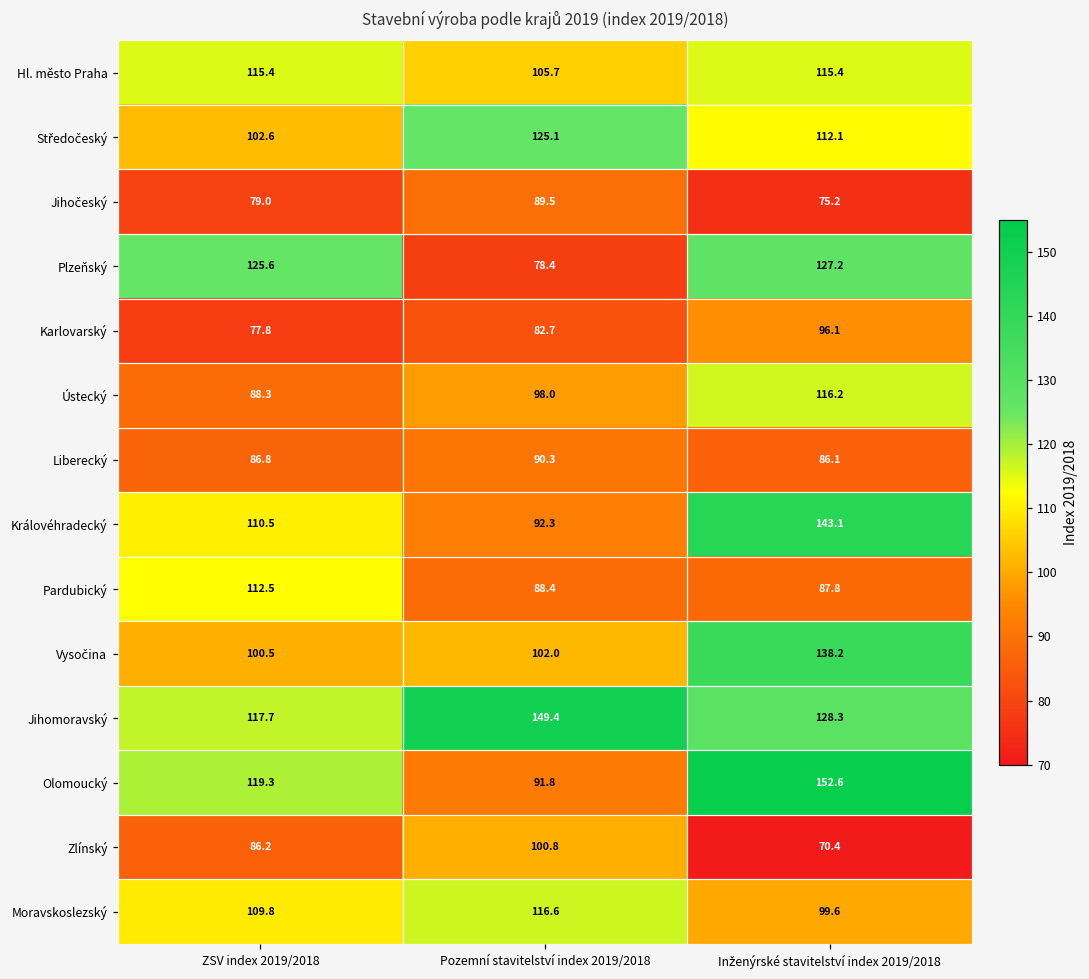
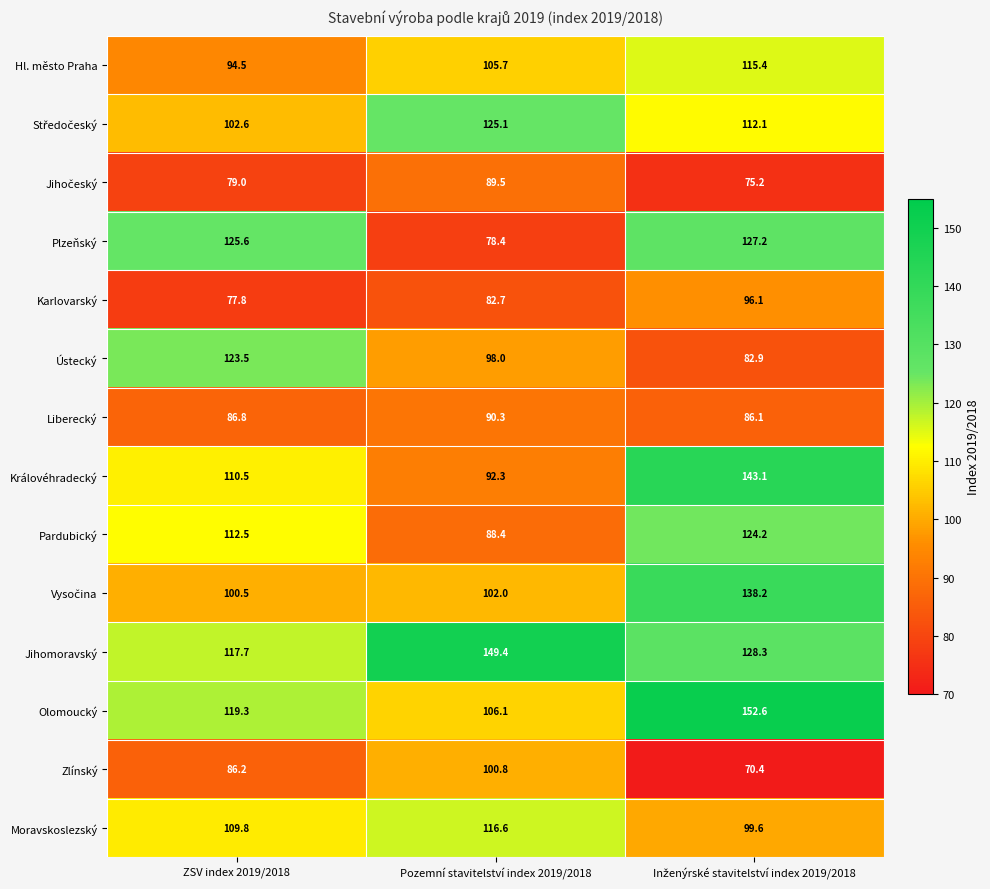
  {
    "Hl. město Praha": {
-     "ZSV index 2019/2018": 115.4,
+     "ZSV index 2019/2018": 94.5,
      "Pozemní stavitelství index 2019/2018": 105.7,
      "Inženýrské stavitelství index 2019/2018": 115.4
    },
    "Středočeský": {
      "ZSV index 2019/2018": 102.6,
      "Pozemní stavitelství index 2019/2018": 125.1,
      "Inženýrské stavitelství index 2019/2018": 112.1
    },
    "Jihočeský": {
      "ZSV index 2019/2018": 79.0,
      "Pozemní stavitelství index 2019/2018": 89.5,
      "Inženýrské stavitelství index 2019/2018": 75.2
    },
    "Plzeňský": {
      "ZSV index 2019/2018": 125.6,
      "Pozemní stavitelství index 2019/2018": 78.4,
      "Inženýrské stavitelství index 2019/2018": 127.2
    },
    "Karlovarský": {
      "ZSV index 2019/2018": 77.8,
      "Pozemní stavitelství index 2019/2018": 82.7,
      "Inženýrské stavitelství index 2019/2018": 96.1
    },
    "Ústecký": {
-     "ZSV index 2019/2018": 88.3,
+     "ZSV index 2019/2018": 123.5,
      "Pozemní stavitelství index 2019/2018": 98.0,
-     "Inženýrské stavitelství index 2019/2018": 116.2
+     "Inženýrské stavitelství index 2019/2018": 82.9
    },
    "Liberecký": {
      "ZSV index 2019/2018": 86.8,
      "Pozemní stavitelství index 2019/2018": 90.3,
      "Inženýrské stavitelství index 2019/2018": 86.1
    },
    "Královéhradecký": {
      "ZSV index 2019/2018": 110.5,
      "Pozemní stavitelství index 2019/2018": 92.3,
      "Inženýrské stavitelství index 2019/2018": 143.1
    },
    "Pardubický": {
      "ZSV index 2019/2018": 112.5,
      "Pozemní stavitelství index 2019/2018": 88.4,
-     "Inženýrské stavitelství index 2019/2018": 87.8
+     "Inženýrské stavitelství index 2019/2018": 124.2
    },
    "Vysočina": {
      "ZSV index 2019/2018": 100.5,
      "Pozemní stavitelství index 2019/2018": 102.0,
      "Inženýrské stavitelství index 2019/2018": 138.2
    },
    "Jihomoravský": {
      "ZSV index 2019/2018": 117.7,
      "Pozemní stavitelství index 2019/2018": 149.4,
      "Inženýrské stavitelství index 2019/2018": 128.3
    },
    "Olomoucký": {
      "ZSV index 2019/2018": 119.3,
-     "Pozemní stavitelství index 2019/2018": 91.8,
+     "Pozemní stavitelství index 2019/2018": 106.1,
      "Inženýrské stavitelství index 2019/2018": 152.6
    },
    "Zlínský": {
      "ZSV index 2019/2018": 86.2,
      "Pozemní stavitelství index 2019/2018": 100.8,
      "Inženýrské stavitelství index 2019/2018": 70.4
    },
    "Moravskoslezský": {
      "ZSV index 2019/2018": 109.8,
      "Pozemní stavitelství index 2019/2018": 116.6,
      "Inženýrské stavitelství index 2019/2018": 99.6
    }
  }
